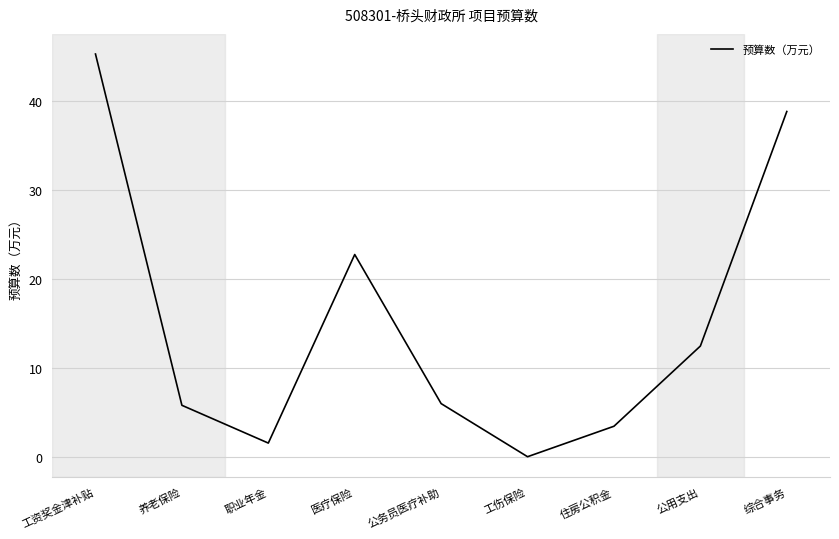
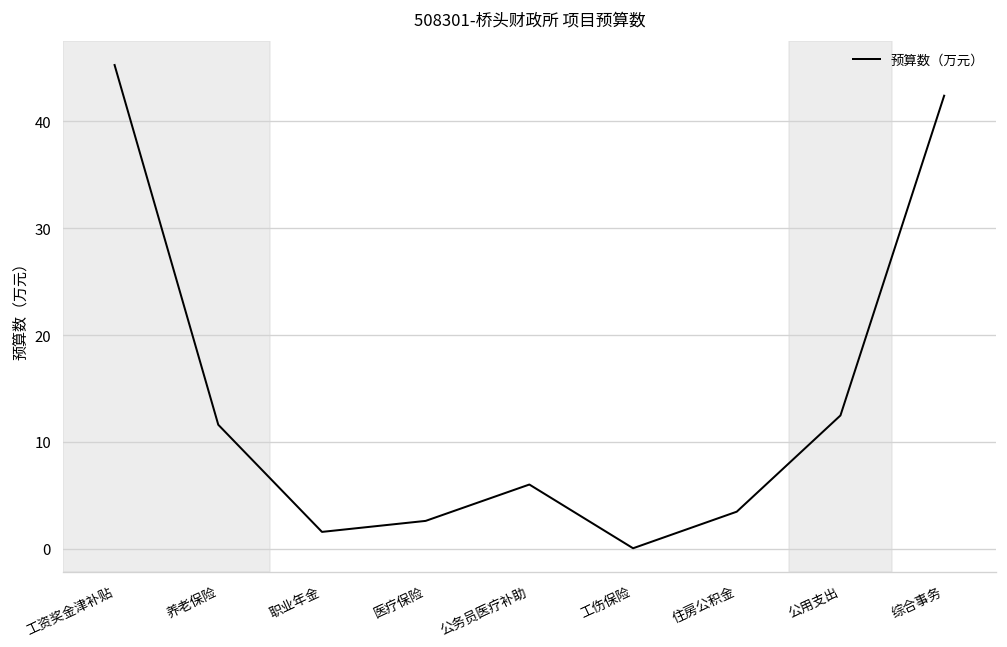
  {
    "工资奖金津补贴": 45,
-   "养老保险": 6,
+   "养老保险": 12,
    "职业年金": 2,
-   "医疗保险": 23,
+   "医疗保险": 3,
    "公务员医疗补助": 6,
    "工伤保险": 0,
    "住房公积金": 3,
    "公用支出": 12,
-   "综合事务": 39
+   "综合事务": 42
  }
